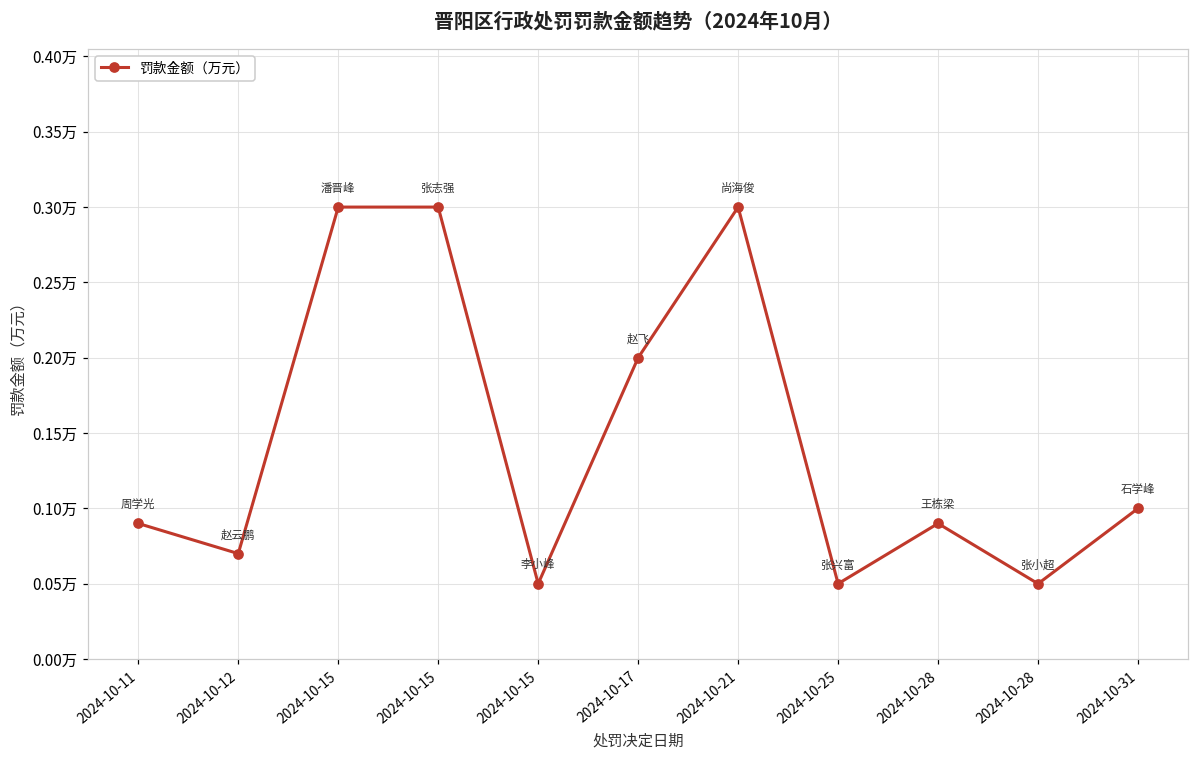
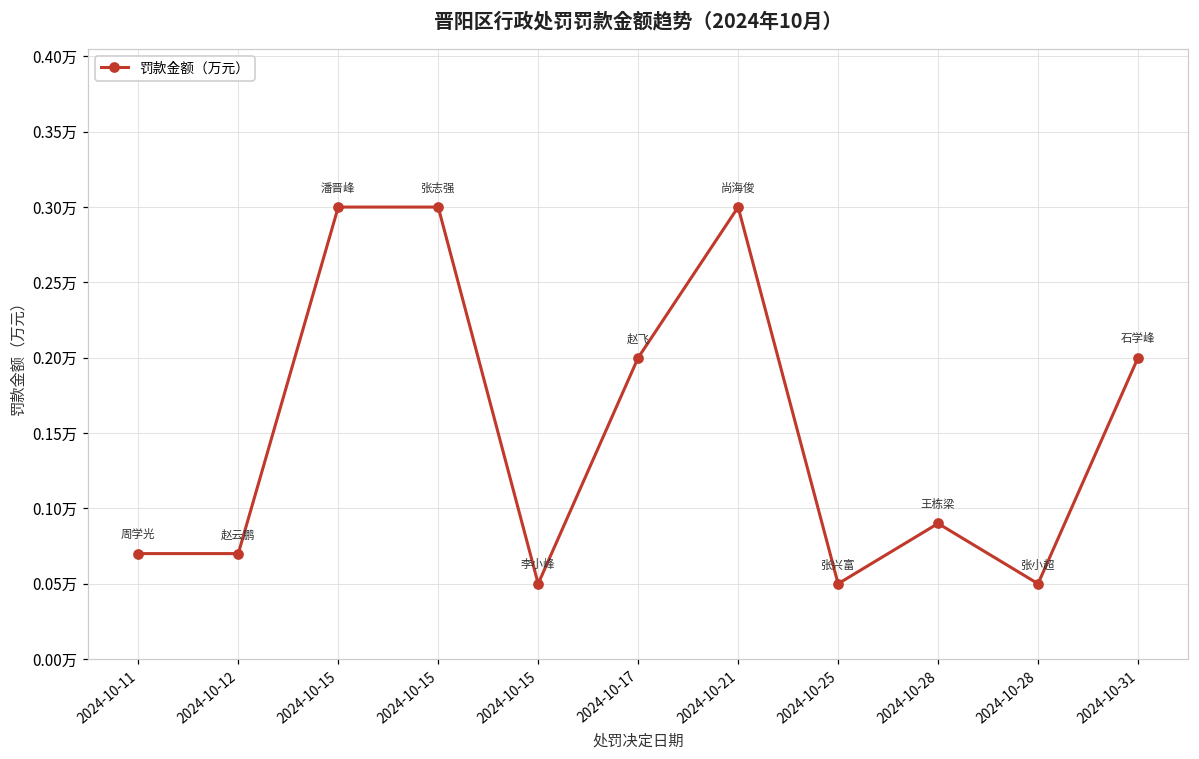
  {
-   "2024-10-11": "0.09万",
+   "2024-10-11": "0.07万",
    "2024-10-12": "0.07万",
    "2024-10-17": "0.20万",
    "2024-10-21": "0.30万",
    "2024-10-25": "0.05万",
-   "2024-10-31": "0.1万"
+   "2024-10-31": "0.2万"
  }
